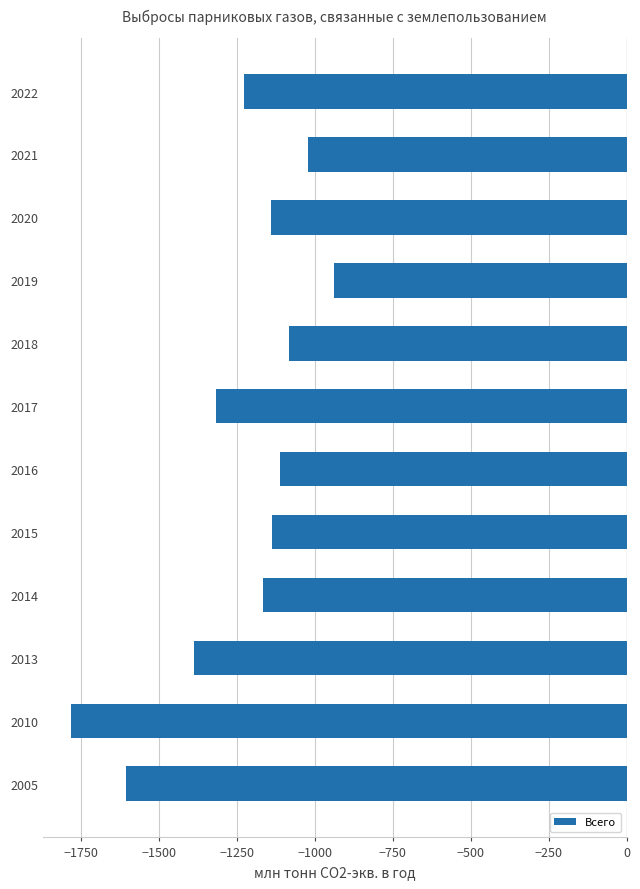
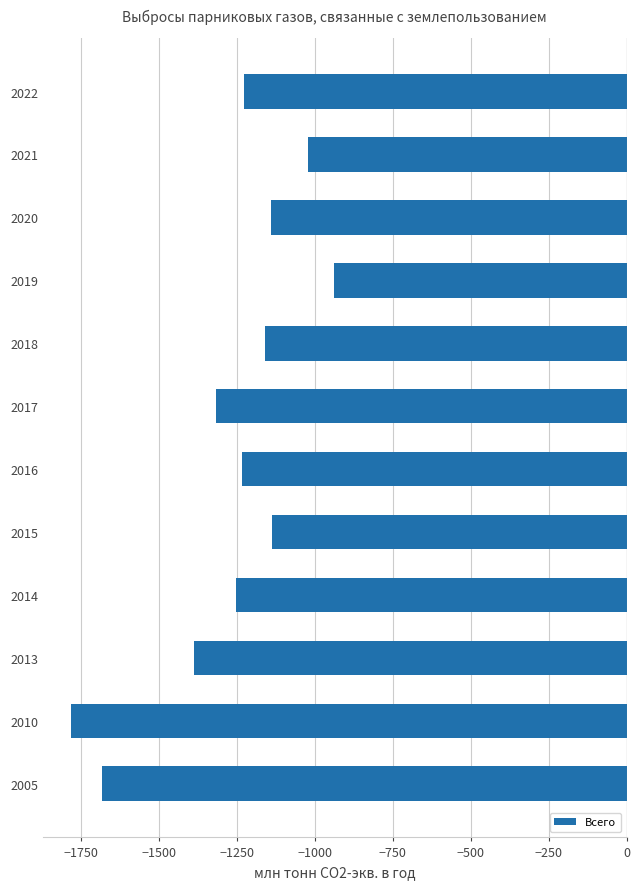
  {
    "2022": -1230,
    "2021": -1020,
    "2020": -1140,
    "2019": -940,
-   "2018": -1080,
+   "2018": -1160,
    "2017": -1320,
-   "2016": -1110,
+   "2016": -1230,
    "2015": -1140,
-   "2014": -1170,
+   "2014": -1250,
    "2013": -1390,
    "2010": -1780,
-   "2005": -1610
+   "2005": -1680
  }
